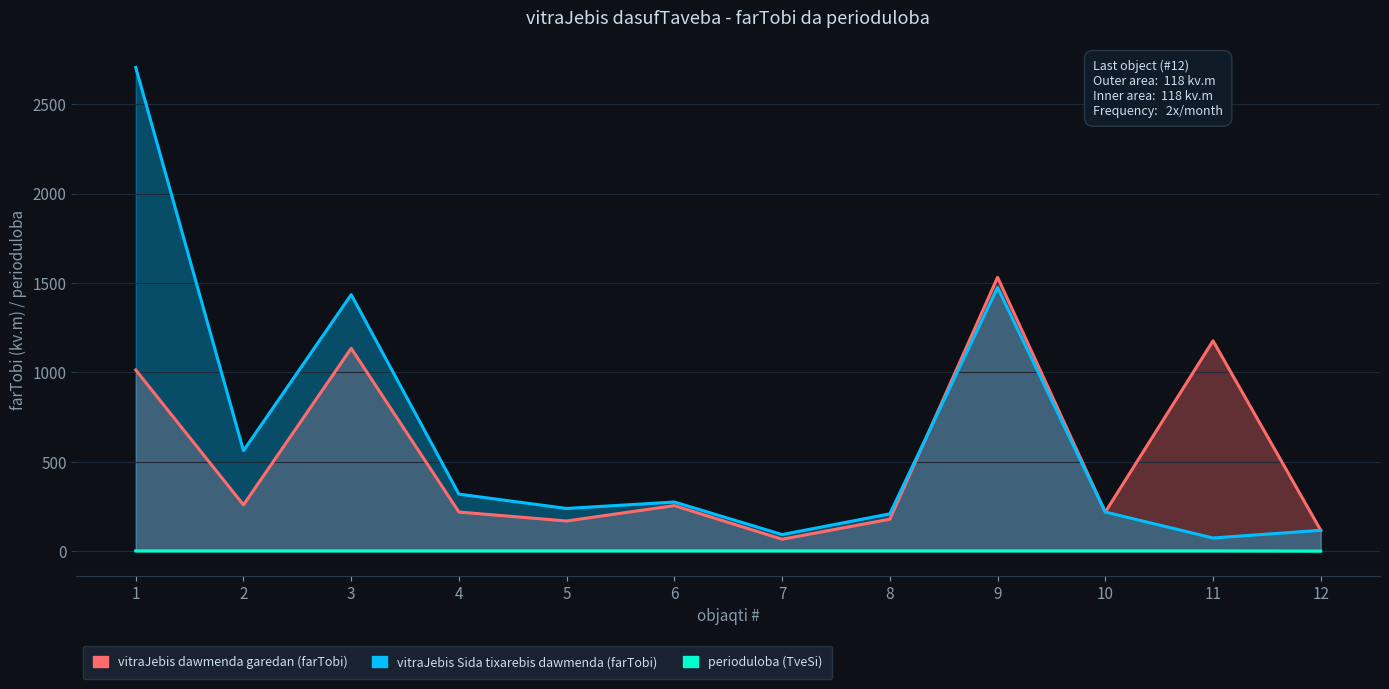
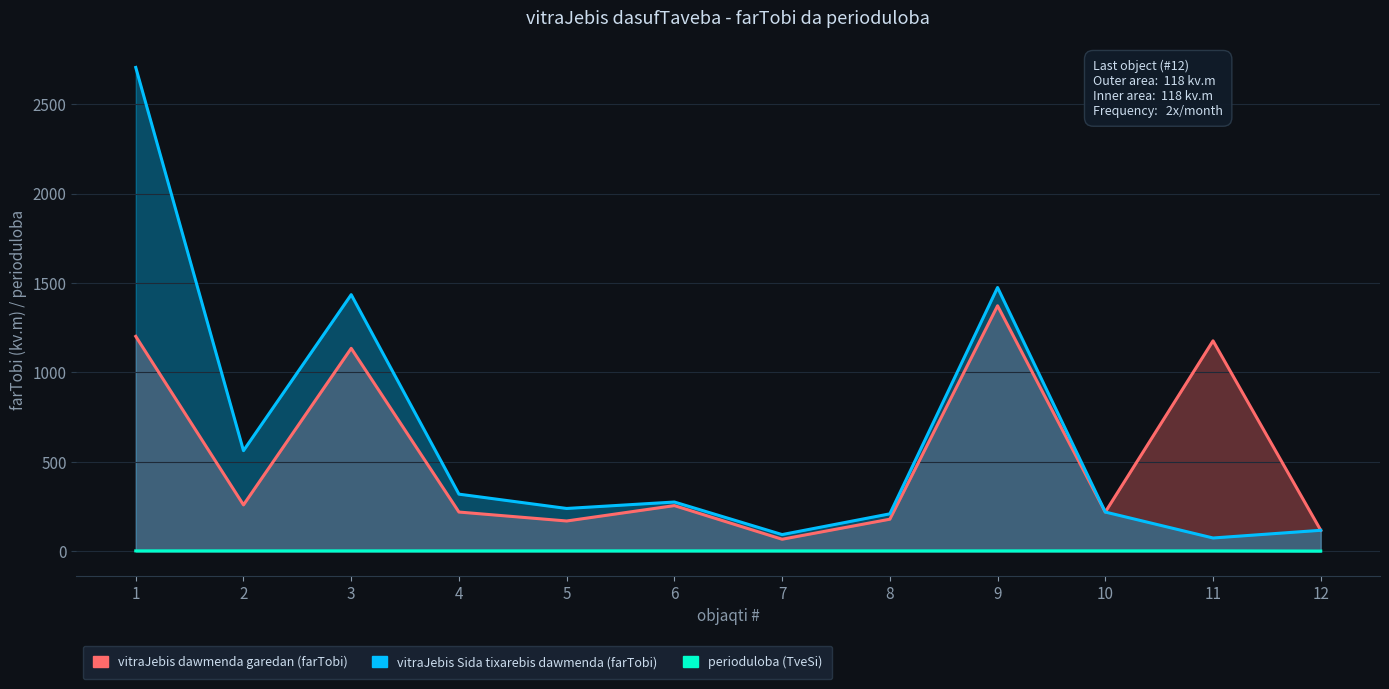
  {
    "vitraJebis dawmenda garedan (farTobi)": {
-     "1": 1010,
+     "1": 1200,
      "2": 260,
      "3": 1140,
      "4": 220,
      "5": 170,
      "6": 260,
      "7": 70,
      "8": 180,
-     "9": 1530,
+     "9": 1370,
      "11": 1180
    }
  }
